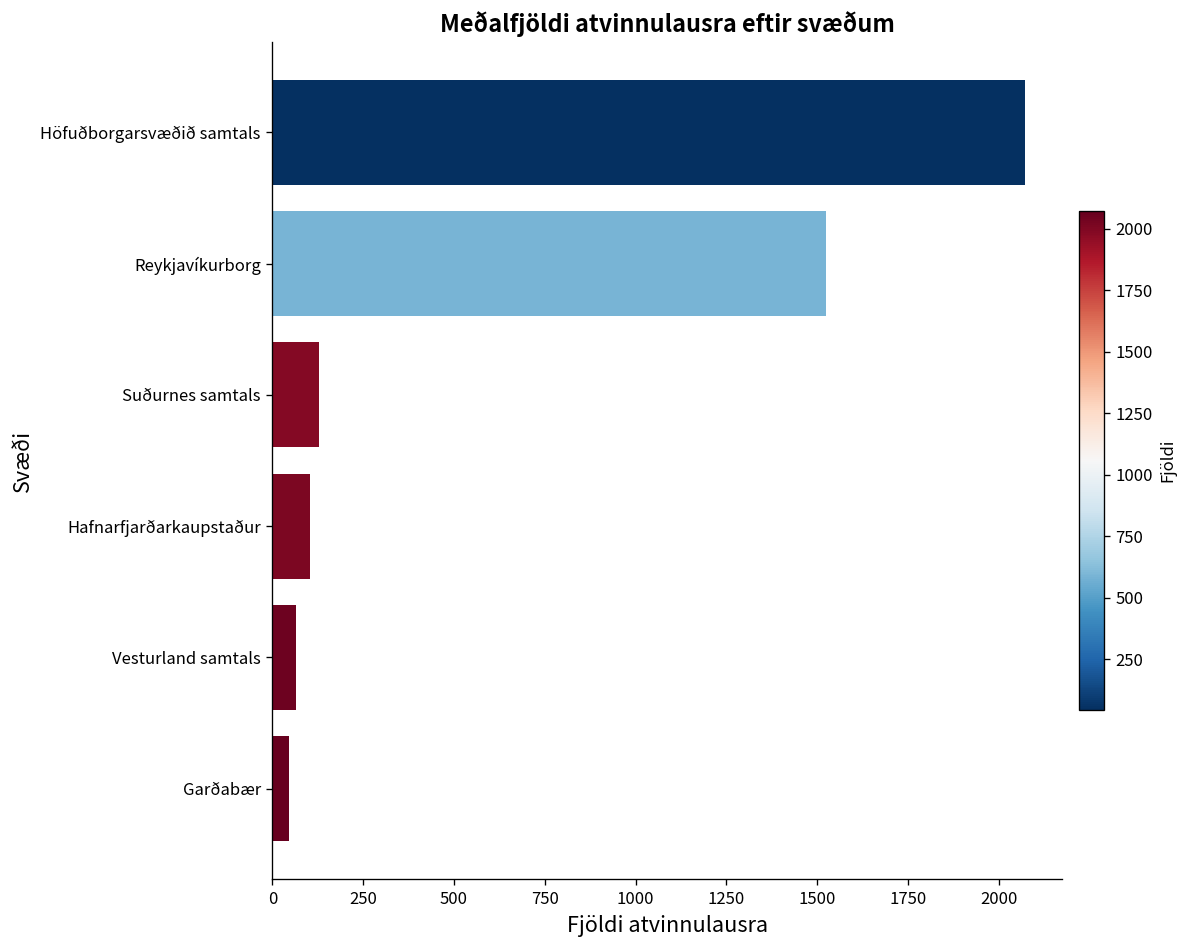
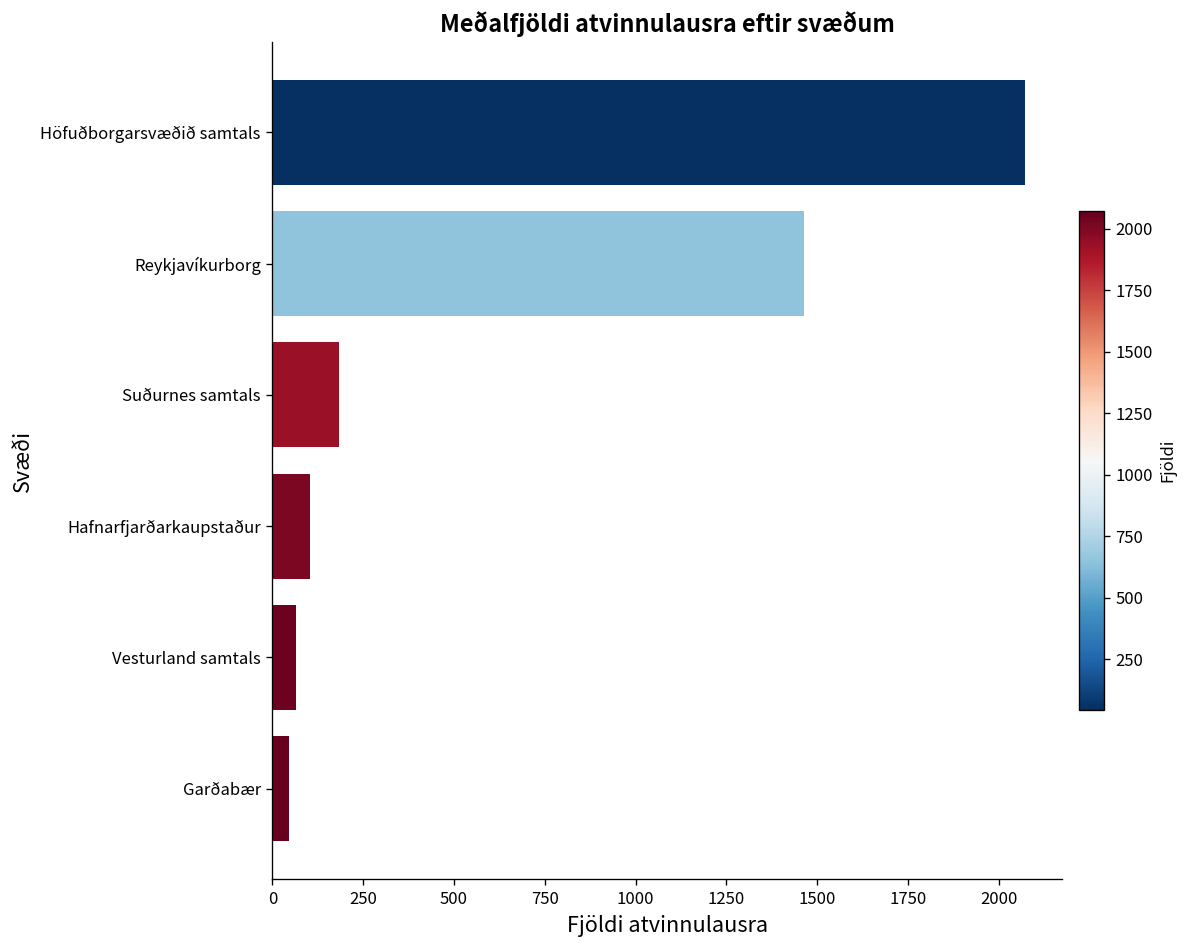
  {
    "Höfuðborgarsvæðið samtals": 2070,
-   "Reykjavíkurborg": 1530,
-   "Suðurnes samtals": 130,
+   "Reykjavíkurborg": 1470,
+   "Suðurnes samtals": 180,
    "Hafnarfjarðarkaupstaður": 100,
    "Vesturland samtals": 60,
    "Garðabær": 50
  }
